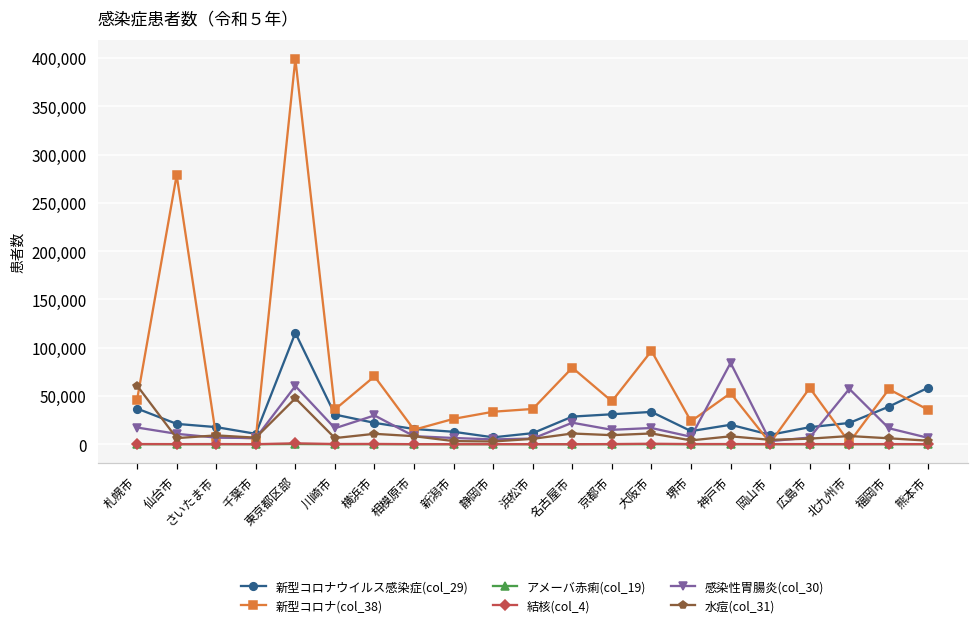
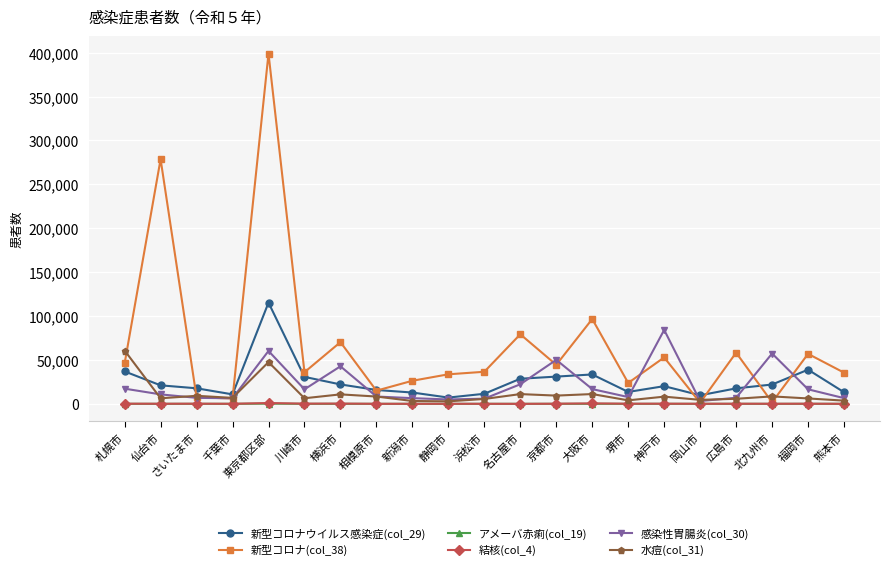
  {
    "新型コロナウイルス感染症(col_29)": {
      "札幌市": "40,000",
      "仙台市": "20,000",
      "さいたま市": "20,000",
      "千葉市": "10,000",
      "東京都区部": "120,000",
      "川崎市": "30,000",
      "横浜市": "20,000",
      "新潟市": "10,000",
      "浜松市": "10,000",
      "名古屋市": "30,000",
      "京都市": "30,000",
      "大阪市": "30,000",
      "堺市": "10,000",
      "神戸市": "20,000",
      "岡山市": "10,000",
      "広島市": "20,000",
      "北九州市": "20,000",
      "福岡市": "40,000",
-     "熊本市": "60,000"
+     "熊本市": "10,000"
    },
    "感染性胃腸炎(col_30)": {
      "札幌市": "20,000",
      "仙台市": "10,000",
      "東京都区部": "60,000",
      "川崎市": "20,000",
-     "横浜市": "30,000",
+     "横浜市": "40,000",
      "新潟市": "10,000",
      "名古屋市": "20,000",
-     "京都市": "10,000",
+     "京都市": "50,000",
      "大阪市": "20,000",
      "堺市": "10,000",
      "神戸市": "80,000",
      "北九州市": "60,000",
      "福岡市": "20,000"
    },
    "水痘(col_31)": {
      "札幌市": "60,000",
      "仙台市": "10,000",
      "東京都区部": "50,000",
      "川崎市": "10,000",
      "横浜市": "10,000",
      "新潟市": "0",
      "名古屋市": "10,000",
      "京都市": "10,000",
      "大阪市": "10,000",
      "堺市": "0",
      "神戸市": "10,000",
      "北九州市": "10,000",
      "福岡市": "10,000"
    }
  }
